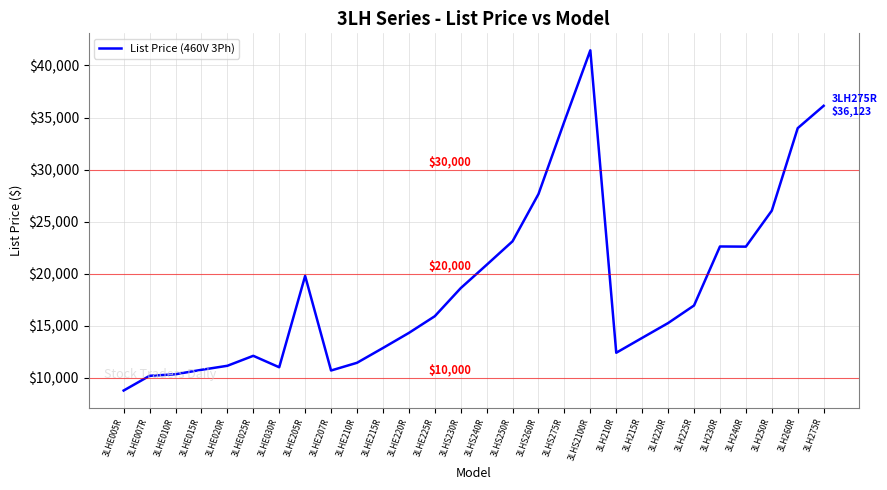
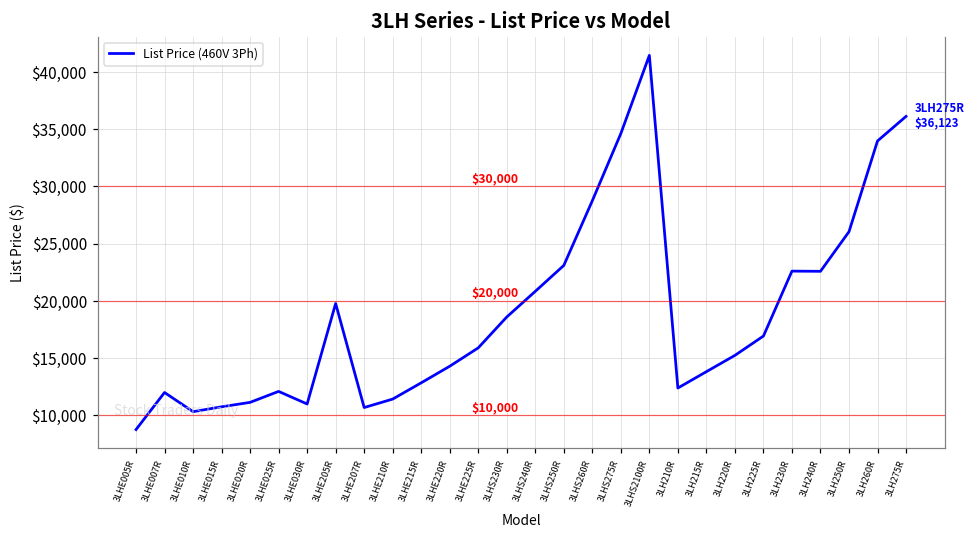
  {
    "3LHE005R": "$8,800",
-   "3LHE007R": "$10,200",
+   "3LHE007R": "$12,000",
    "3LHE010R": "$10,300",
    "3LHE015R": "$10,800",
    "3LHE020R": "$11,100",
    "3LHE025R": "$12,100",
    "3LHE030R": "$11,000",
    "3LHE205R": "$19,800",
    "3LHE207R": "$10,700",
    "3LHE210R": "$11,400",
    "3LHE215R": "$12,900",
    "3LHE220R": "$14,300",
    "3LHE225R": "$15,900",
    "3LHS250R": "$23,100",
-   "3LHS260R": "$27,600",
+   "3LHS260R": "$28,800",
    "3LHS275R": "$34,600",
    "3LHS2100R": "$41,500",
    "3LH210R": "$12,400",
    "3LH215R": "$13,800",
    "3LH220R": "$15,200",
    "3LH225R": "$16,900",
    "3LH230R": "$22,600",
    "3LH240R": "$22,600",
    "3LH250R": "$26,100",
    "3LH260R": "$34,000"
  }
